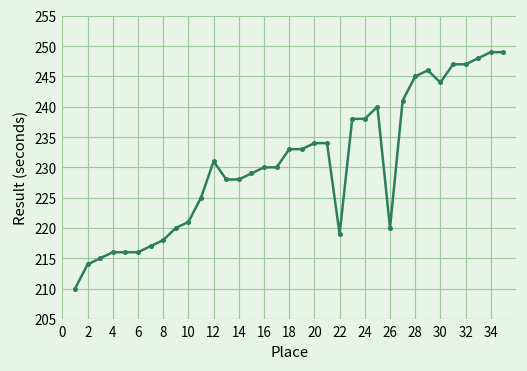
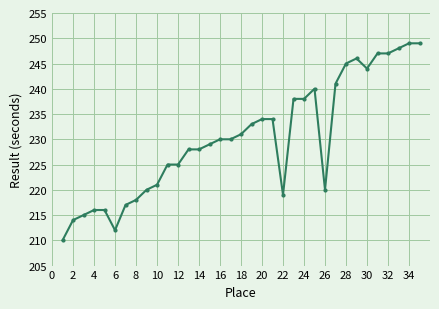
  {
    "2": 214,
    "4": 216,
-   "6": 216,
+   "6": 212,
    "8": 218,
    "10": 221,
-   "12": 231,
+   "12": 225,
    "14": 228,
    "16": 230,
-   "18": 233,
+   "18": 231,
    "20": 234,
    "22": 219,
    "24": 238,
    "26": 220,
    "28": 245,
    "30": 244,
    "32": 247,
    "34": 249
  }
